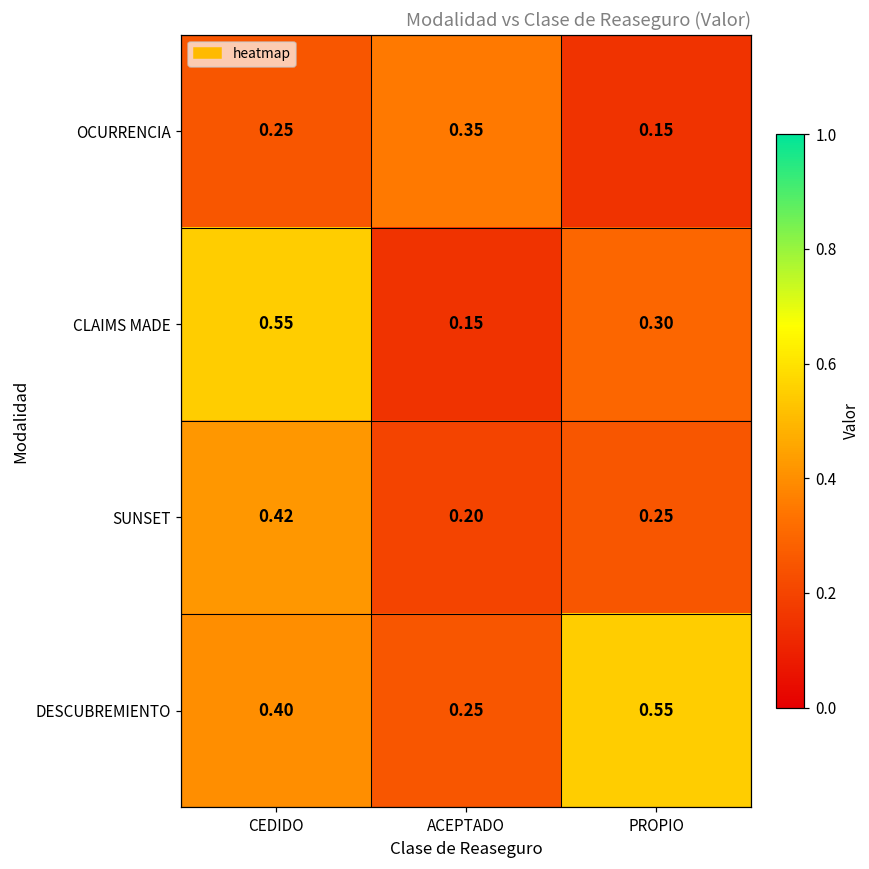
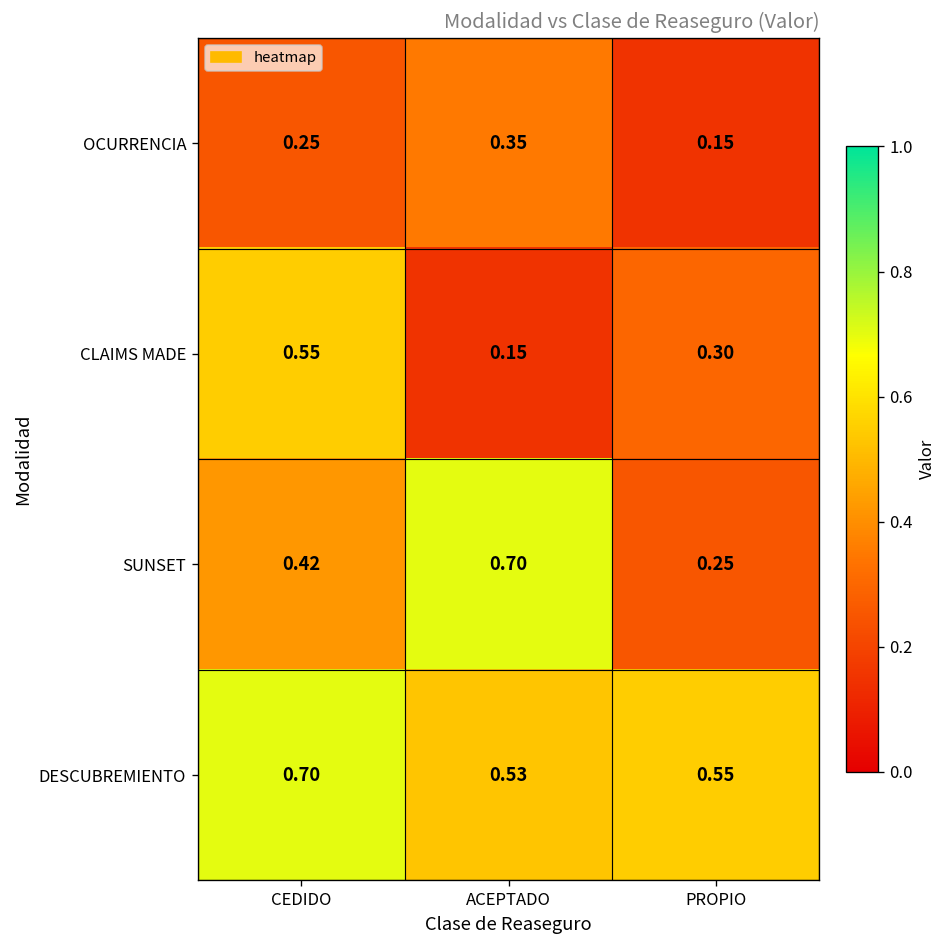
  {
    "OCURRENCIA": {
      "CEDIDO": 0.25,
      "ACEPTADO": 0.35,
      "PROPIO": 0.15
    },
    "CLAIMS MADE": {
      "CEDIDO": 0.55,
      "ACEPTADO": 0.15,
      "PROPIO": 0.30
    },
    "SUNSET": {
      "CEDIDO": 0.42,
-     "ACEPTADO": 0.20,
+     "ACEPTADO": 0.70,
      "PROPIO": 0.25
    },
    "DESCUBREMIENTO": {
-     "CEDIDO": 0.40,
-     "ACEPTADO": 0.25,
+     "CEDIDO": 0.70,
+     "ACEPTADO": 0.53,
      "PROPIO": 0.55
    }
  }
